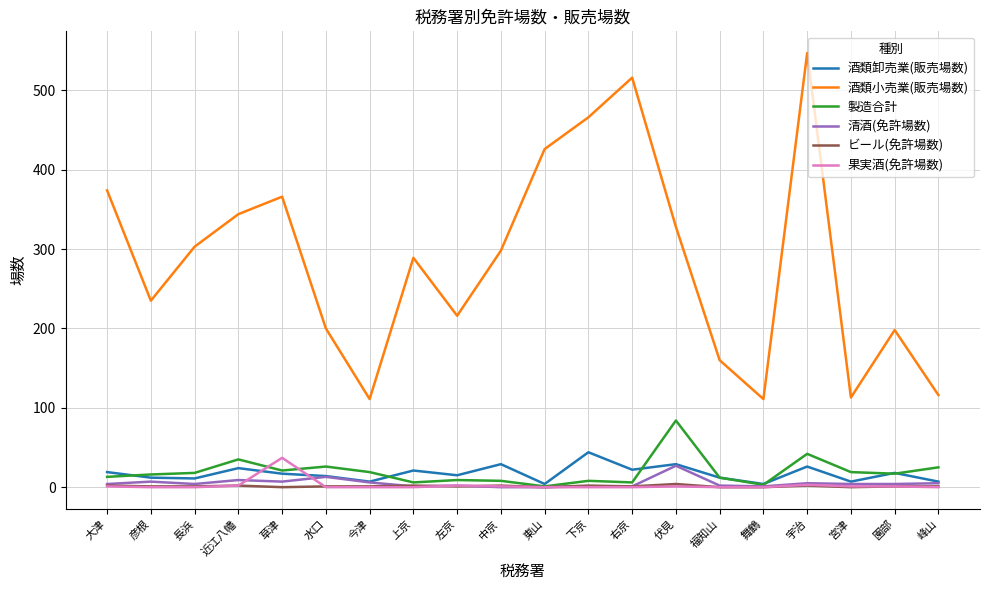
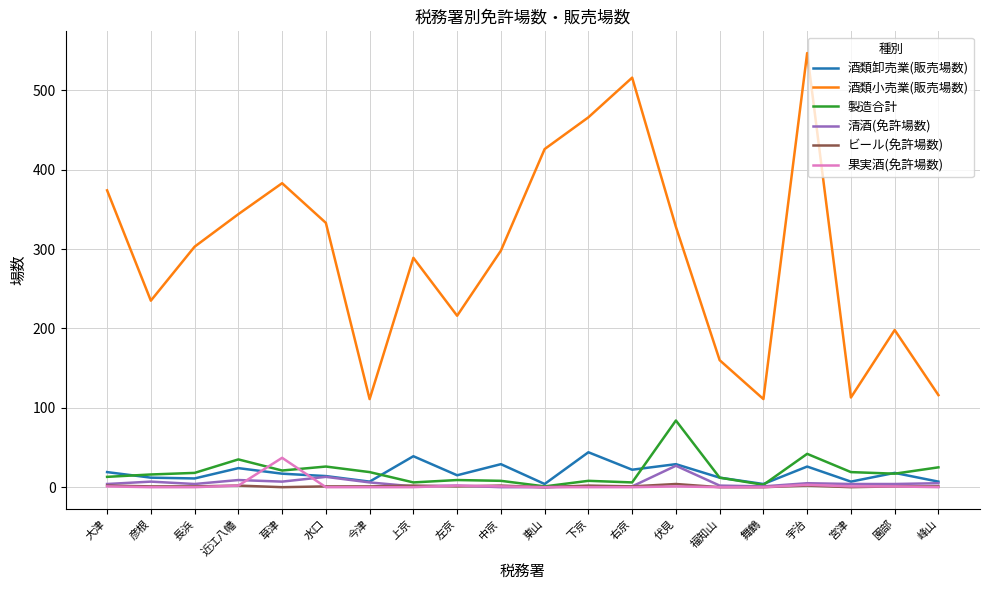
  {
    "酒類卸売業(販売場数)": {
      "大津": 20,
      "彦根": 10,
      "長浜": 10,
      "近江八幡": 20,
      "草津": 20,
-     "上京": 20,
+     "上京": 40,
      "左京": 20,
      "中京": 30,
      "下京": 40,
      "右京": 20,
      "宇治": 30
    },
    "酒類小売業(販売場数)": {
      "大津": 370,
      "彦根": 240,
      "長浜": 300,
      "近江八幡": 340,
-     "草津": 370,
-     "水口": 200,
+     "草津": 380,
+     "水口": 330,
      "今津": 110,
      "上京": 290,
      "左京": 220,
      "中京": 300,
      "東山": 430,
      "下京": 470,
      "右京": 520,
      "伏見": 330,
      "福知山": 160,
      "舞鶴": 110,
      "宇治": 550,
      "宮津": 110,
      "園部": 200,
      "峰山": 120
    },
    "製造合計": {
      "大津": 10,
      "彦根": 20,
      "長浜": 20,
      "近江八幡": 40,
      "草津": 20,
      "水口": 30,
      "今津": 20,
      "上京": 10,
      "左京": 10,
      "中京": 10,
      "下京": 10,
      "右京": 10,
      "伏見": 80,
      "宇治": 40,
      "宮津": 20,
      "峰山": 30
    },
    "清酒(免許場数)": {
      "彦根": 10,
      "近江八幡": 10,
      "草津": 10
    },
    "ビール(免許場数)": {
      "草津": 0
    },
    "果実酒(免許場数)": {
      "草津": 40
    }
  }
